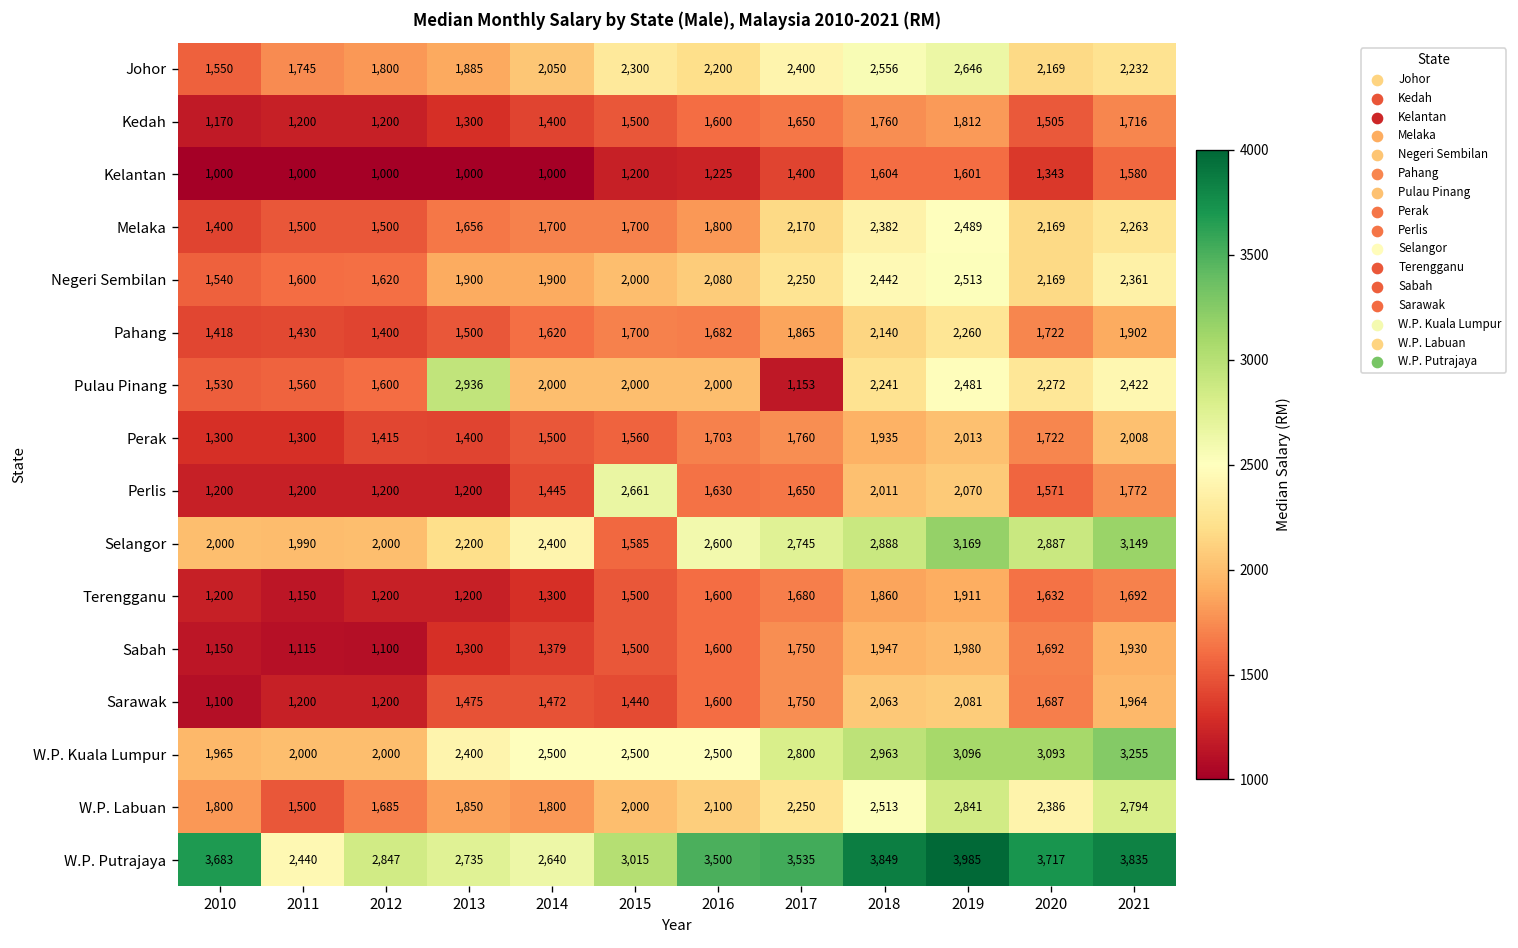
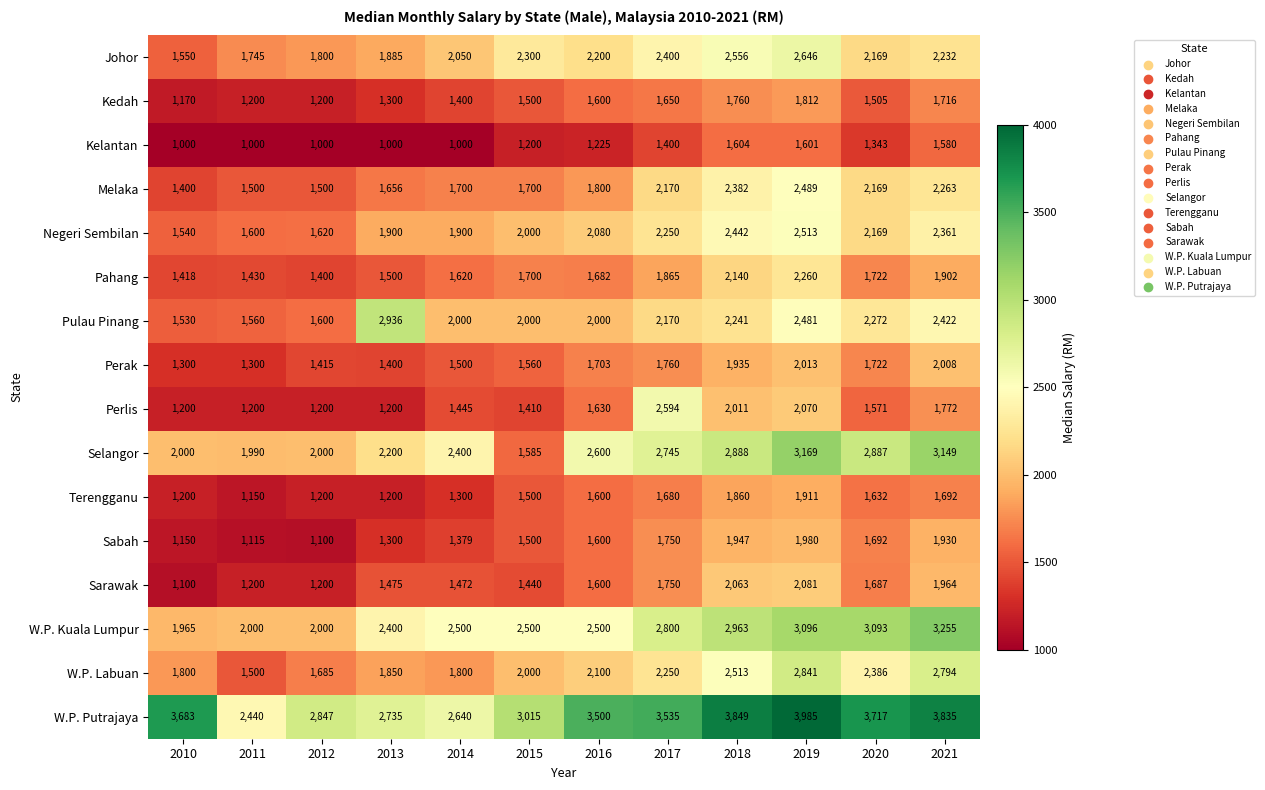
  {
    "Johor": {
      "2010": "1,550",
      "2011": "1,745",
      "2012": "1,800",
      "2013": "1,885",
      "2014": "2,050",
      "2015": "2,300",
      "2016": "2,200",
      "2017": "2,400",
      "2018": "2,556",
      "2019": "2,646",
      "2020": "2,169",
      "2021": "2,232"
    },
    "Kedah": {
      "2010": "1,170",
      "2011": "1,200",
      "2012": "1,200",
      "2013": "1,300",
      "2014": "1,400",
      "2015": "1,500",
      "2016": "1,600",
      "2017": "1,650",
      "2018": "1,760",
      "2019": "1,812",
      "2020": "1,505",
      "2021": "1,716"
    },
    "Kelantan": {
      "2010": "1,000",
      "2011": "1,000",
      "2012": "1,000",
      "2013": "1,000",
      "2014": "1,000",
      "2015": "1,200",
      "2016": "1,225",
      "2017": "1,400",
      "2018": "1,604",
      "2019": "1,601",
      "2020": "1,343",
      "2021": "1,580"
    },
    "Melaka": {
      "2010": "1,400",
      "2011": "1,500",
      "2012": "1,500",
      "2013": "1,656",
      "2014": "1,700",
      "2015": "1,700",
      "2016": "1,800",
      "2017": "2,170",
      "2018": "2,382",
      "2019": "2,489",
      "2020": "2,169",
      "2021": "2,263"
    },
    "Negeri Sembilan": {
      "2010": "1,540",
      "2011": "1,600",
      "2012": "1,620",
      "2013": "1,900",
      "2014": "1,900",
      "2015": "2,000",
      "2016": "2,080",
      "2017": "2,250",
      "2018": "2,442",
      "2019": "2,513",
      "2020": "2,169",
      "2021": "2,361"
    },
    "Pahang": {
      "2010": "1,418",
      "2011": "1,430",
      "2012": "1,400",
      "2013": "1,500",
      "2014": "1,620",
      "2015": "1,700",
      "2016": "1,682",
      "2017": "1,865",
      "2018": "2,140",
      "2019": "2,260",
      "2020": "1,722",
      "2021": "1,902"
    },
    "Pulau Pinang": {
      "2010": "1,530",
      "2011": "1,560",
      "2012": "1,600",
      "2013": "2,936",
      "2014": "2,000",
      "2015": "2,000",
      "2016": "2,000",
-     "2017": "1,153",
+     "2017": "2,170",
      "2018": "2,241",
      "2019": "2,481",
      "2020": "2,272",
      "2021": "2,422"
    },
    "Perak": {
      "2010": "1,300",
      "2011": "1,300",
      "2012": "1,415",
      "2013": "1,400",
      "2014": "1,500",
      "2015": "1,560",
      "2016": "1,703",
      "2017": "1,760",
      "2018": "1,935",
      "2019": "2,013",
      "2020": "1,722",
      "2021": "2,008"
    },
    "Perlis": {
      "2010": "1,200",
      "2011": "1,200",
      "2012": "1,200",
      "2013": "1,200",
      "2014": "1,445",
-     "2015": "2,661",
+     "2015": "1,410",
      "2016": "1,630",
-     "2017": "1,650",
+     "2017": "2,594",
      "2018": "2,011",
      "2019": "2,070",
      "2020": "1,571",
      "2021": "1,772"
    },
    "Selangor": {
      "2010": "2,000",
      "2011": "1,990",
      "2012": "2,000",
      "2013": "2,200",
      "2014": "2,400",
      "2015": "1,585",
      "2016": "2,600",
      "2017": "2,745",
      "2018": "2,888",
      "2019": "3,169",
      "2020": "2,887",
      "2021": "3,149"
    },
    "Terengganu": {
      "2010": "1,200",
      "2011": "1,150",
      "2012": "1,200",
      "2013": "1,200",
      "2014": "1,300",
      "2015": "1,500",
      "2016": "1,600",
      "2017": "1,680",
      "2018": "1,860",
      "2019": "1,911",
      "2020": "1,632",
      "2021": "1,692"
    },
    "Sabah": {
      "2010": "1,150",
      "2011": "1,115",
      "2012": "1,100",
      "2013": "1,300",
      "2014": "1,379",
      "2015": "1,500",
      "2016": "1,600",
      "2017": "1,750",
      "2018": "1,947",
      "2019": "1,980",
      "2020": "1,692",
      "2021": "1,930"
    },
    "Sarawak": {
      "2010": "1,100",
      "2011": "1,200",
      "2012": "1,200",
      "2013": "1,475",
      "2014": "1,472",
      "2015": "1,440",
      "2016": "1,600",
      "2017": "1,750",
      "2018": "2,063",
      "2019": "2,081",
      "2020": "1,687",
      "2021": "1,964"
    },
    "W.P. Kuala Lumpur": {
      "2010": "1,965",
      "2011": "2,000",
      "2012": "2,000",
      "2013": "2,400",
      "2014": "2,500",
      "2015": "2,500",
      "2016": "2,500",
      "2017": "2,800",
      "2018": "2,963",
      "2019": "3,096",
      "2020": "3,093",
      "2021": "3,255"
    },
    "W.P. Labuan": {
      "2010": "1,800",
      "2011": "1,500",
      "2012": "1,685",
      "2013": "1,850",
      "2014": "1,800",
      "2015": "2,000",
      "2016": "2,100",
      "2017": "2,250",
      "2018": "2,513",
      "2019": "2,841",
      "2020": "2,386",
      "2021": "2,794"
    },
    "W.P. Putrajaya": {
      "2010": "3,683",
      "2011": "2,440",
      "2012": "2,847",
      "2013": "2,735",
      "2014": "2,640",
      "2015": "3,015",
      "2016": "3,500",
      "2017": "3,535",
      "2018": "3,849",
      "2019": "3,985",
      "2020": "3,717",
      "2021": "3,835"
    }
  }
